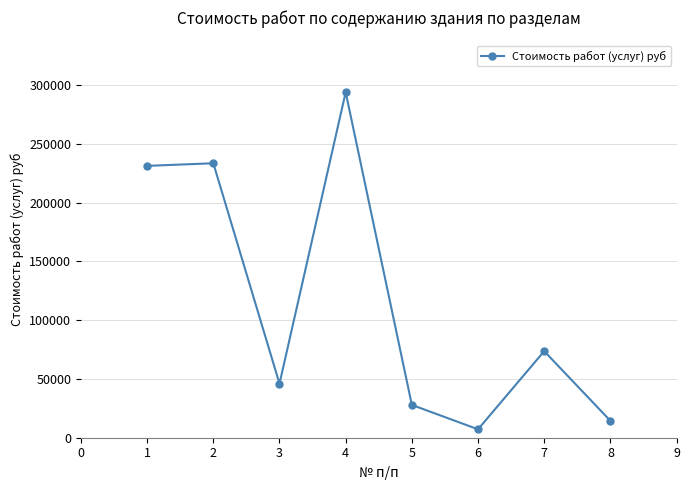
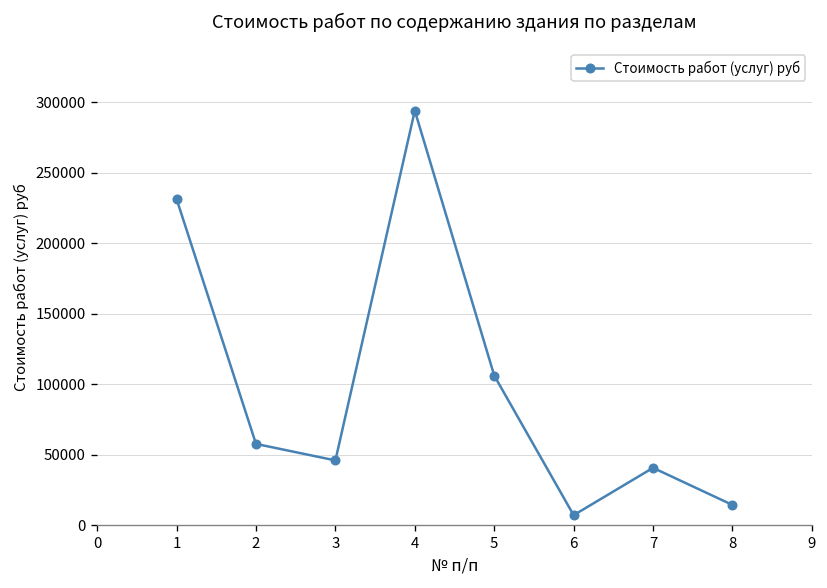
  {
    "1": 231000,
-   "2": 233000,
+   "2": 58000,
    "3": 46000,
    "4": 294000,
-   "5": 28000,
+   "5": 106000,
    "6": 7000,
-   "7": 74000,
+   "7": 41000,
    "8": 14000
  }
